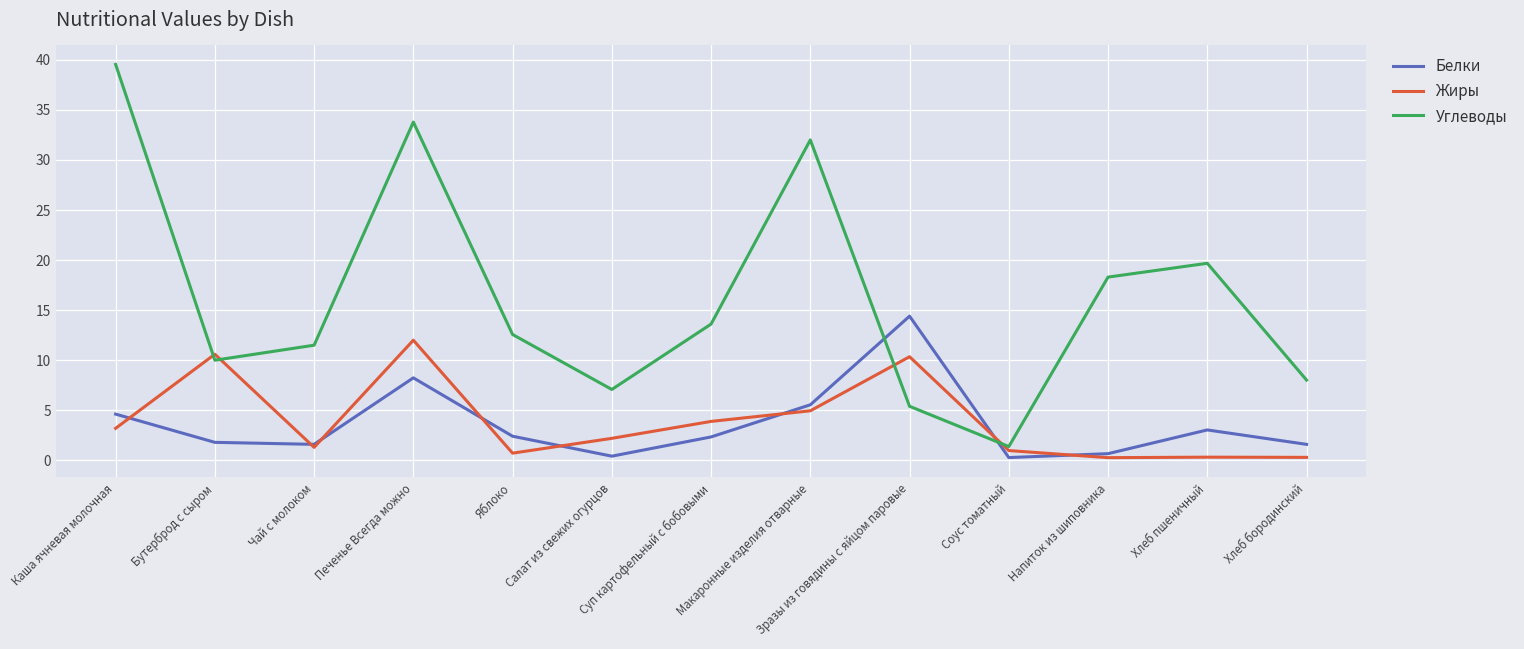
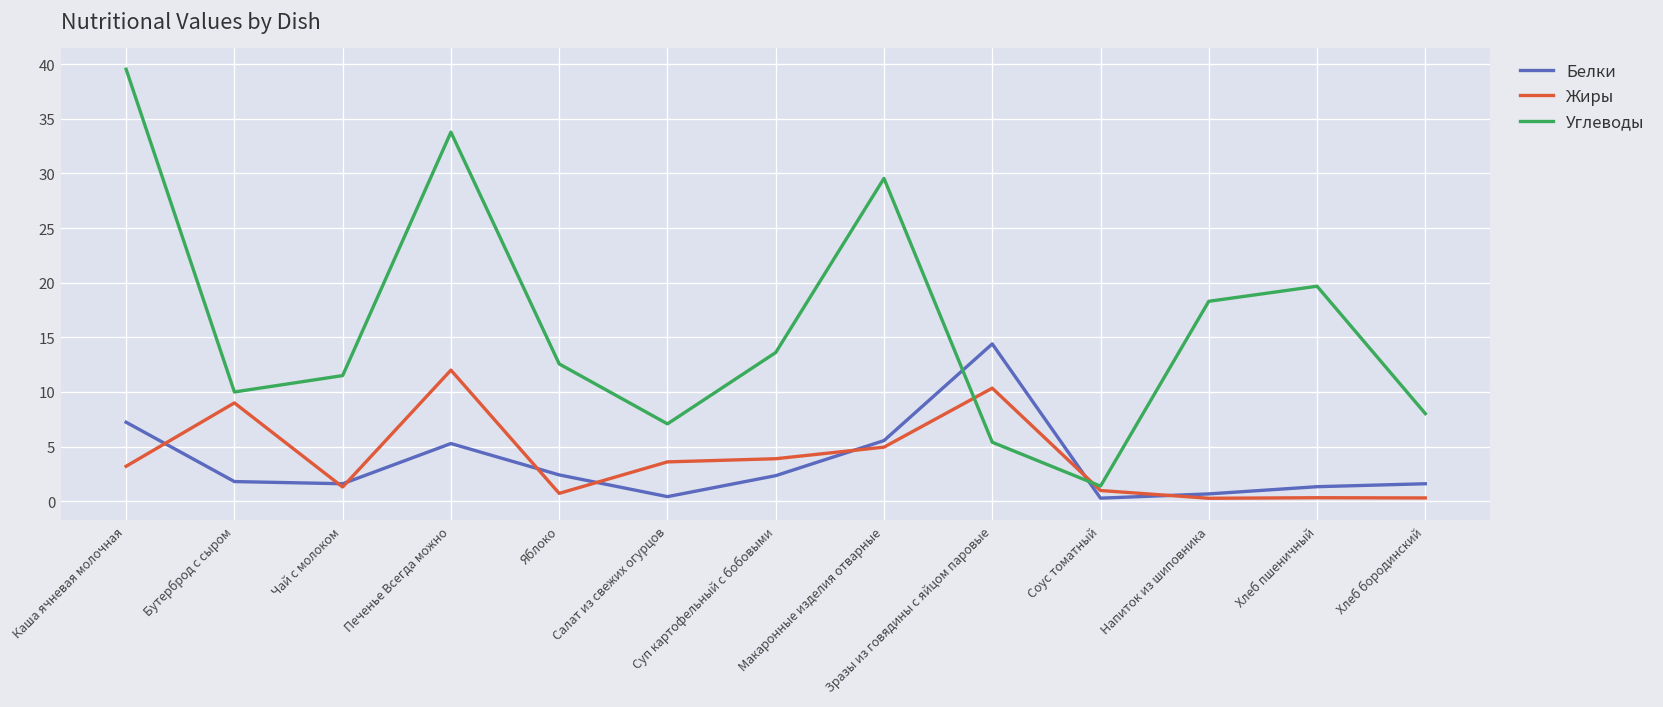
  {
    "Белки": {
-     "Каша ячневая молочная": 5,
+     "Каша ячневая молочная": 7,
      "Бутерброд с сыром": 2,
      "Чай с молоком": 2,
-     "Печенье Всегда можно": 8,
+     "Печенье Всегда можно": 5,
      "Яблоко": 2,
      "Салат из свежих огурцов": 0,
      "Суп картофельный с бобовыми": 2,
      "Макаронные изделия отварные": 6,
      "Зразы из говядины с яйцом паровые": 14,
      "Соус томатный": 0,
      "Напиток из шиповника": 1,
-     "Хлеб пшеничный": 3,
+     "Хлеб пшеничный": 1,
      "Хлеб бородинский": 2
    },
    "Жиры": {
      "Каша ячневая молочная": 3,
-     "Бутерброд с сыром": 11,
+     "Бутерброд с сыром": 9,
      "Чай с молоком": 1,
      "Печенье Всегда можно": 12,
      "Яблоко": 1,
-     "Салат из свежих огурцов": 2,
+     "Салат из свежих огурцов": 4,
      "Суп картофельный с бобовыми": 4,
      "Макаронные изделия отварные": 5,
      "Зразы из говядины с яйцом паровые": 10,
      "Соус томатный": 1,
      "Напиток из шиповника": 0,
      "Хлеб пшеничный": 0,
      "Хлеб бородинский": 0
    },
    "Углеводы": {
      "Каша ячневая молочная": 40,
      "Бутерброд с сыром": 10,
      "Чай с молоком": 12,
      "Печенье Всегда можно": 34,
      "Яблоко": 13,
      "Салат из свежих огурцов": 7,
      "Суп картофельный с бобовыми": 14,
-     "Макаронные изделия отварные": 32,
+     "Макаронные изделия отварные": 30,
      "Зразы из говядины с яйцом паровые": 5,
      "Соус томатный": 1,
      "Напиток из шиповника": 18,
      "Хлеб пшеничный": 20,
      "Хлеб бородинский": 8
    }
  }
